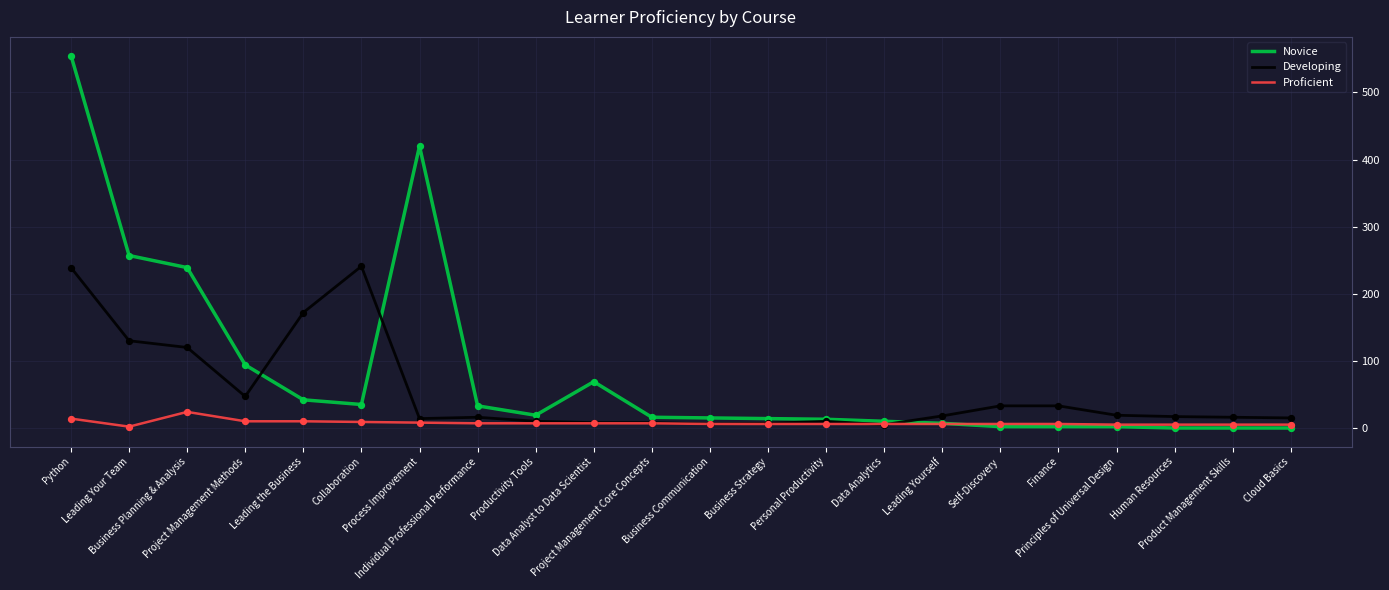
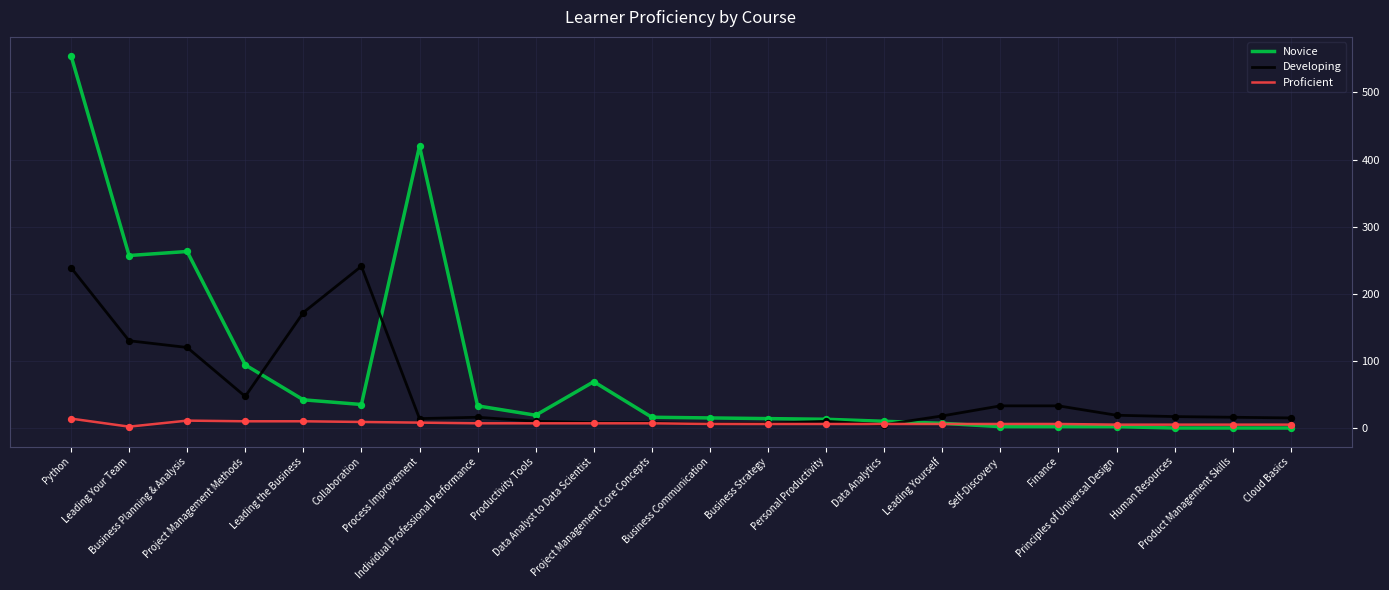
  {
    "Novice": {
      "Python": 560,
      "Leading Your Team": 260,
-     "Business Planning & Analysis": 240,
+     "Business Planning & Analysis": 260,
      "Project Management Methods": 90,
      "Leading the Business": 40,
      "Collaboration": 40,
      "Process Improvement": 420,
      "Individual Professional Performance": 30,
      "Productivity Tools": 20,
      "Data Analyst to Data Scientist": 70,
      "Project Management Core Concepts": 20,
      "Business Communication": 20,
      "Business Strategy": 10,
      "Data Analytics": 10,
      "Self-Discovery": 0,
      "Finance": 0,
      "Human Resources": 0,
      "Product Management Skills": 0,
      "Cloud Basics": 0
    },
    "Developing": {
      "Python": 240,
      "Leading Your Team": 130,
      "Business Planning & Analysis": 120,
      "Project Management Methods": 50,
      "Leading the Business": 170,
      "Collaboration": 240,
      "Process Improvement": 10,
      "Individual Professional Performance": 20,
      "Leading Yourself": 20,
      "Self-Discovery": 30,
      "Finance": 30,
      "Principles of Universal Design": 20,
      "Human Resources": 20,
      "Product Management Skills": 20,
      "Cloud Basics": 20
    },
    "Proficient": {
      "Python": 10,
      "Leading Your Team": 0,
-     "Business Planning & Analysis": 20,
+     "Business Planning & Analysis": 10,
      "Project Management Methods": 10,
      "Leading the Business": 10,
      "Collaboration": 10,
      "Process Improvement": 10,
      "Individual Professional Performance": 10,
      "Personal Productivity": 10,
      "Self-Discovery": 10,
      "Finance": 10,
      "Human Resources": 10,
      "Product Management Skills": 10,
      "Cloud Basics": 10
    }
  }
